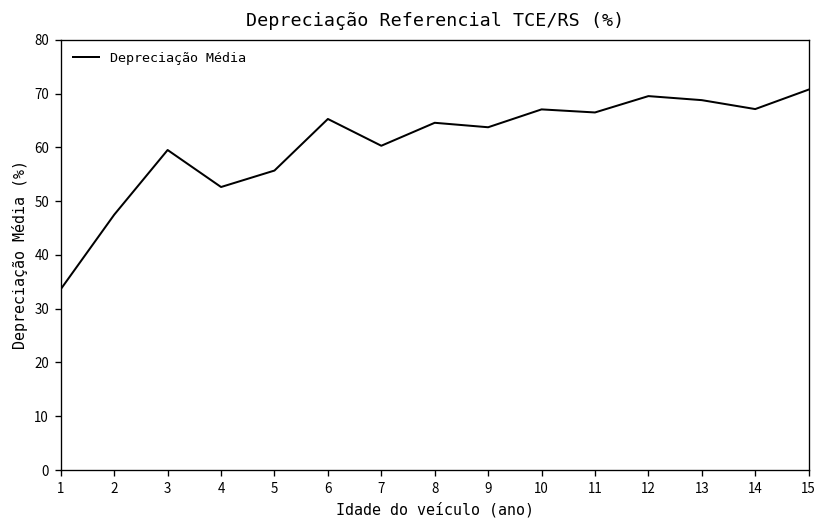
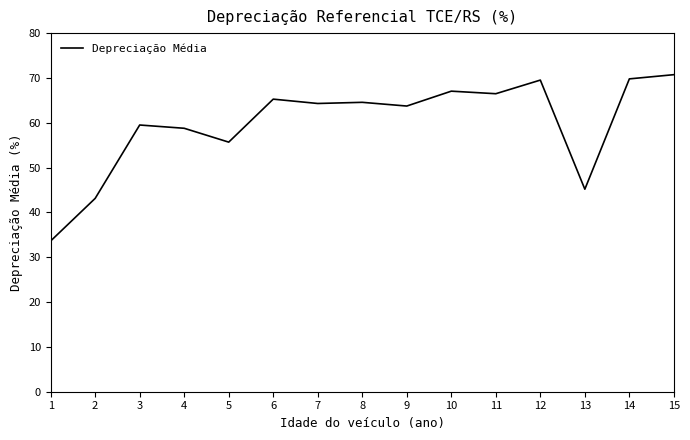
  {
    "1": 34,
-   "2": 47,
+   "2": 43,
    "3": 60,
-   "4": 53,
+   "4": 59,
    "5": 56,
    "6": 65,
-   "7": 60,
+   "7": 64,
    "8": 65,
    "9": 64,
    "10": 67,
    "11": 66,
    "12": 70,
-   "13": 69,
-   "14": 67,
+   "13": 45,
+   "14": 70,
    "15": 71
  }
